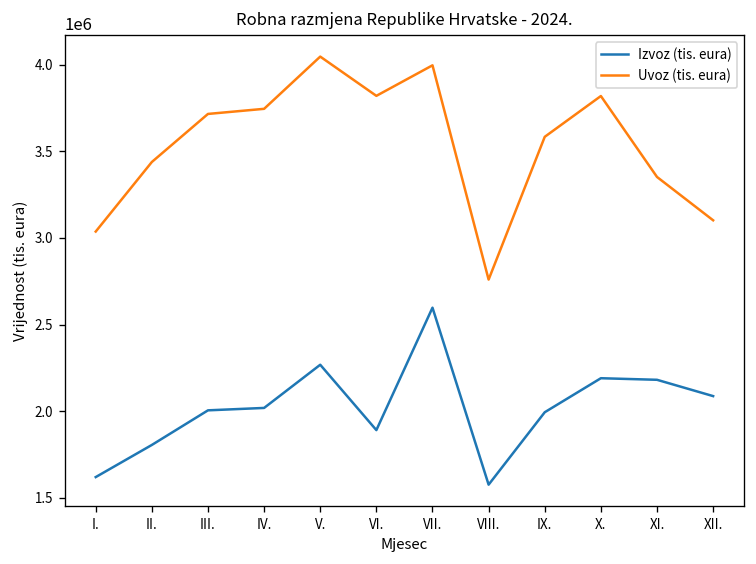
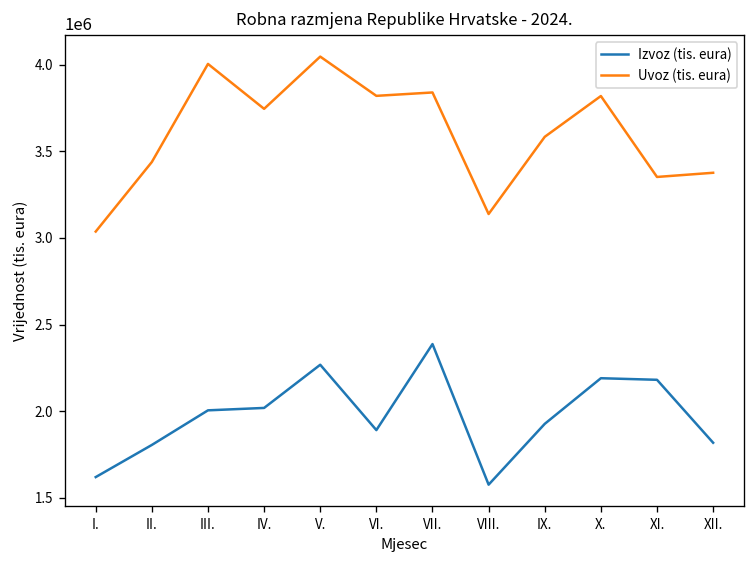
  {
    "Izvoz (tis. eura)": {
      "I.": 1620000,
      "II.": 1810000,
      "III.": 2010000,
      "IV.": 2020000,
      "V.": 2270000,
      "VI.": 1890000,
-     "VII.": 2600000,
+     "VII.": 2390000,
      "VIII.": 1580000,
-     "IX.": 1990000,
+     "IX.": 1930000,
      "X.": 2190000,
      "XI.": 2180000,
-     "XII.": 2090000
+     "XII.": 1820000
    },
    "Uvoz (tis. eura)": {
      "I.": 3040000,
      "II.": 3440000,
-     "III.": 3720000,
+     "III.": 4000000,
      "IV.": 3740000,
      "V.": 4050000,
      "VI.": 3820000,
-     "VII.": 4000000,
-     "VIII.": 2760000,
+     "VII.": 3840000,
+     "VIII.": 3140000,
      "IX.": 3580000,
      "X.": 3820000,
      "XI.": 3350000,
-     "XII.": 3100000
+     "XII.": 3380000
    }
  }
